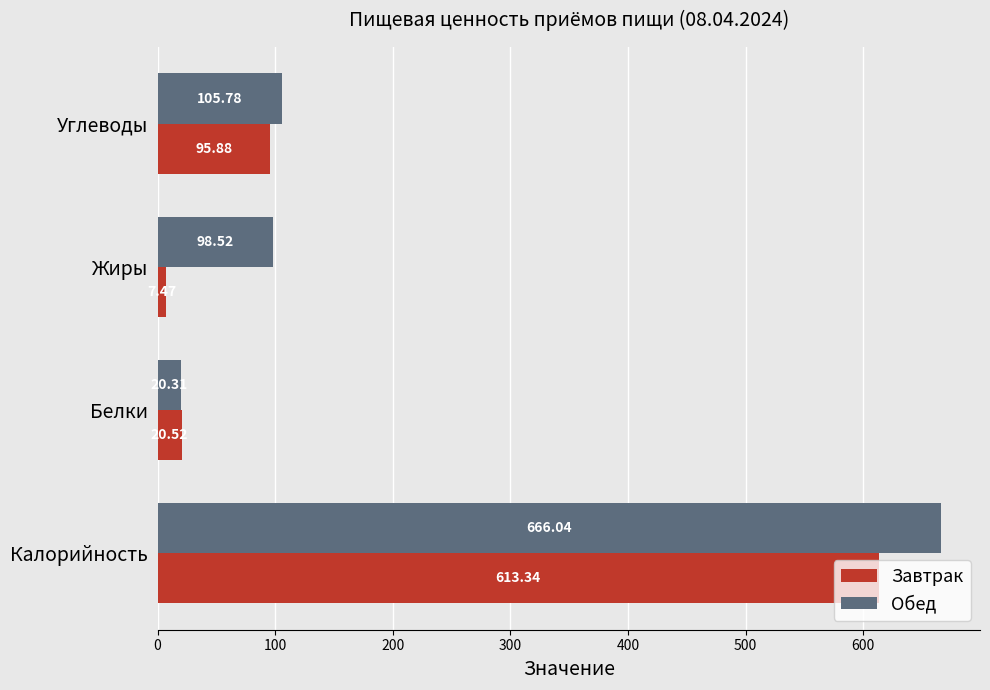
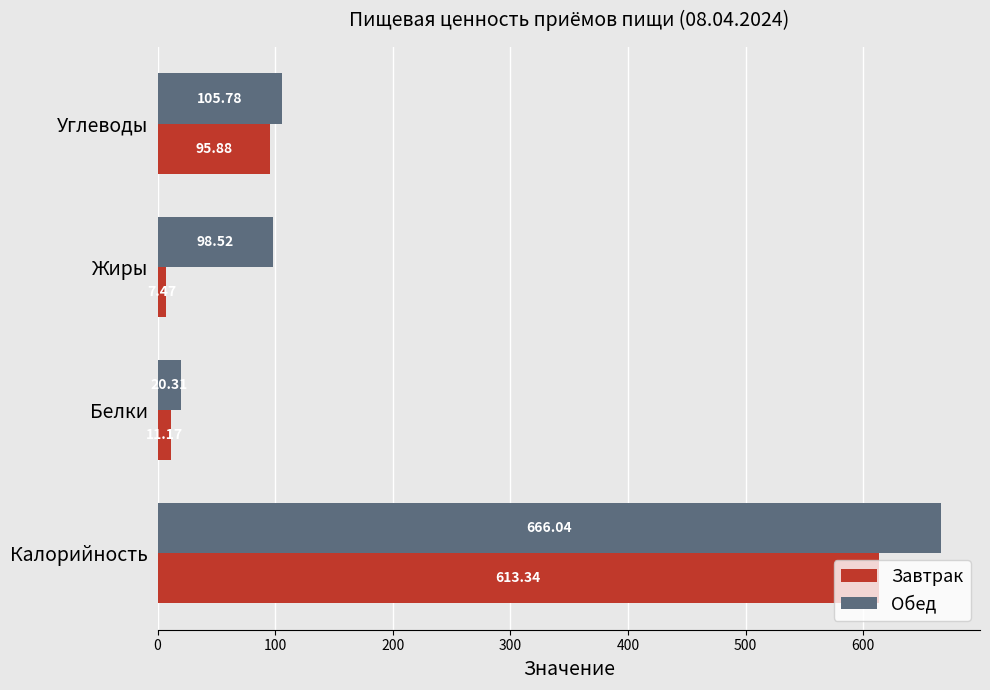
  {
    "Завтрак": {
      "Жиры": 7,
-     "Белки": 21
+     "Белки": 11
    },
    "Обед": {
      "Углеводы": 105.78,
      "Жиры": 98.52,
      "Белки": 20.31,
      "Калорийность": 666.04
    }
  }
